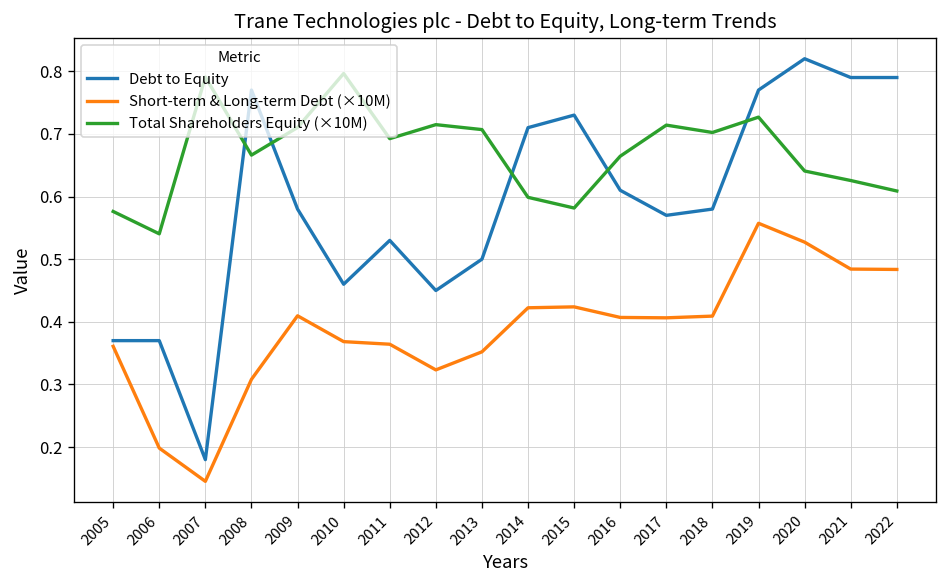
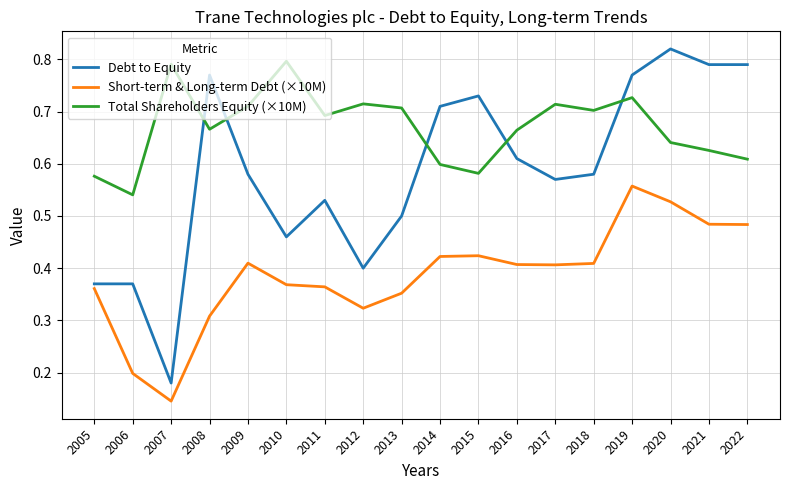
  {
    "Debt to Equity": {
      "2005": 0.37,
      "2006": 0.37,
      "2007": 0.18,
      "2009": 0.58,
      "2010": 0.46,
      "2011": 0.53,
-     "2012": 0.45,
+     "2012": 0.40,
      "2013": 0.50,
      "2014": 0.71,
      "2015": 0.73,
      "2016": 0.61,
      "2017": 0.57,
      "2018": 0.58,
      "2019": 0.77,
      "2020": 0.82,
      "2021": 0.79,
      "2022": 0.79
    },
    "Short-term & Long-term Debt (×10M)": {
      "2005": 0.36,
      "2006": 0.20,
      "2007": 0.15,
      "2008": 0.31,
      "2009": 0.41,
      "2010": 0.37,
      "2011": 0.36,
      "2012": 0.32,
      "2013": 0.35,
      "2014": 0.42,
      "2015": 0.42,
      "2016": 0.41,
      "2017": 0.41,
      "2018": 0.41,
      "2019": 0.56,
      "2020": 0.53,
      "2021": 0.48,
      "2022": 0.48
    },
    "Total Shareholders Equity (×10M)": {
      "2005": 0.58,
      "2006": 0.54,
      "2008": 0.67,
      "2012": 0.71,
      "2013": 0.71,
      "2014": 0.60,
      "2015": 0.58,
      "2016": 0.66,
      "2017": 0.71,
      "2018": 0.70,
      "2019": 0.73,
      "2020": 0.64,
      "2021": 0.63,
      "2022": 0.61
    }
  }
